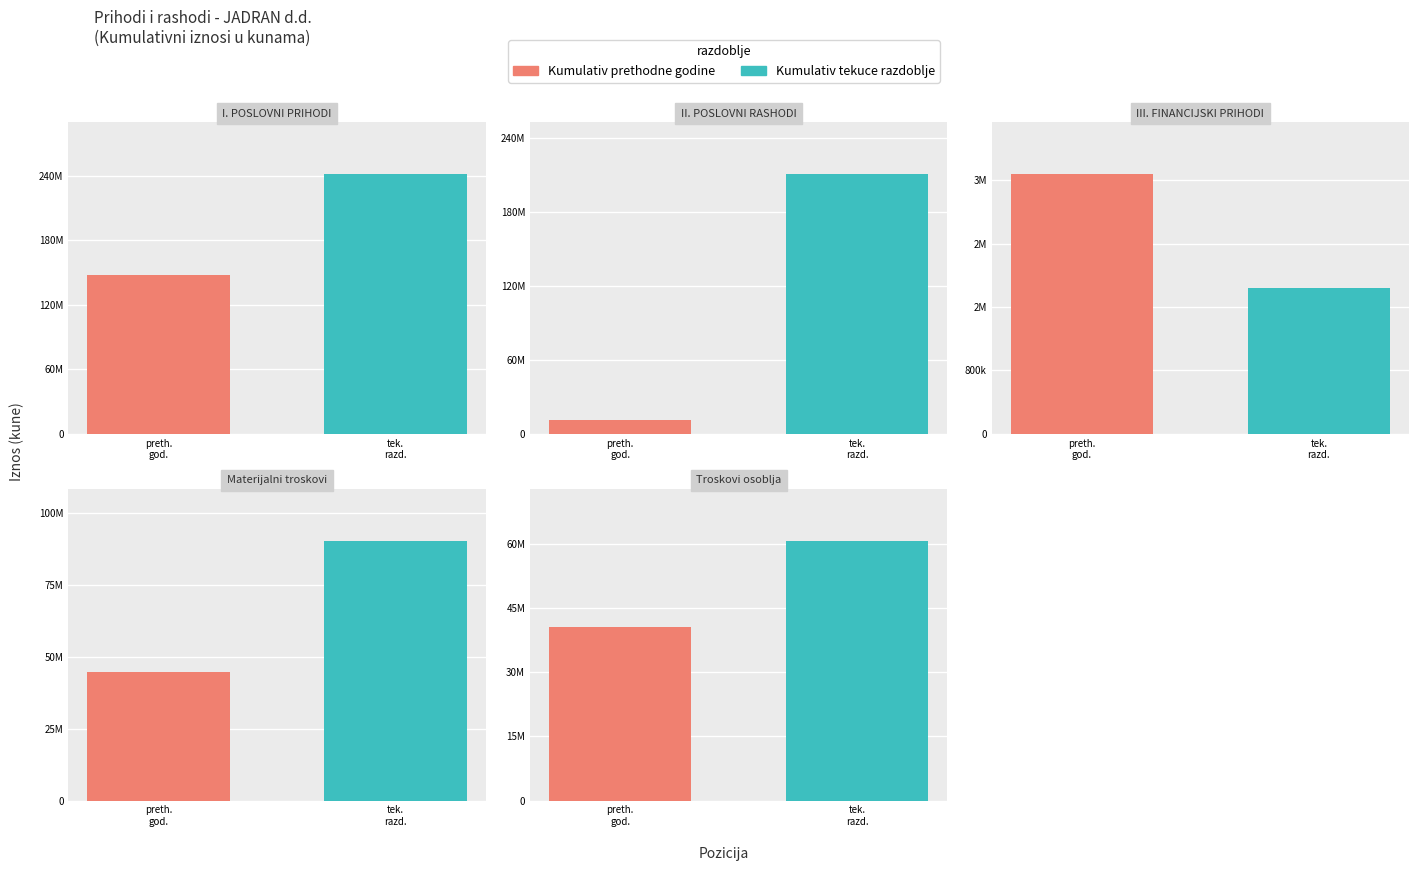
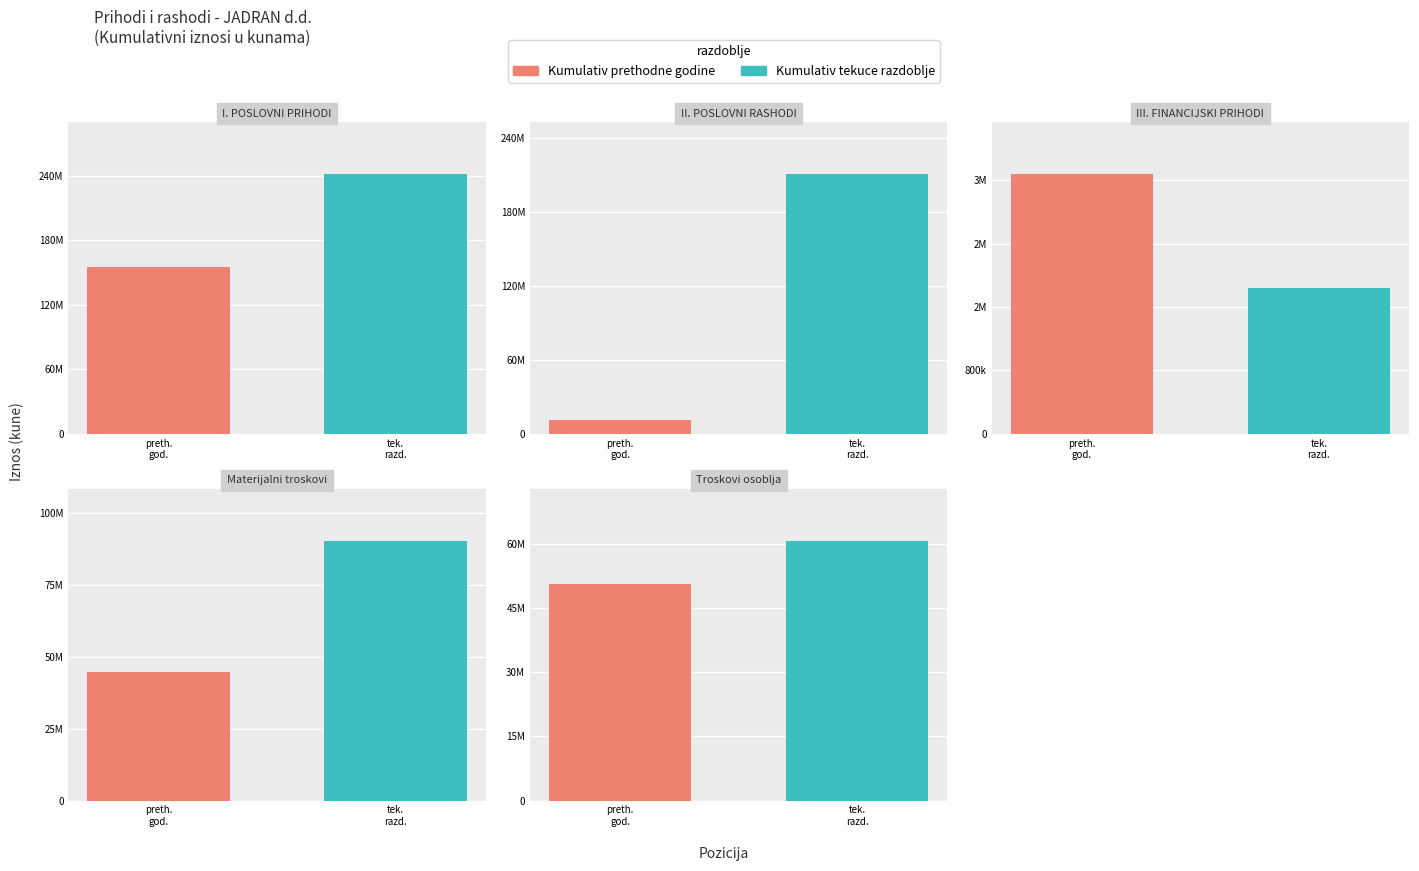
  {
    "I. POSLOVNI PRIHODI": {
-     "preth. god.": 148000000,
+     "preth. god.": 155000000,
      "tek. razd.": 242000000
    },
    "II. POSLOVNI RASHODI": {
      "preth. god.": 11000000,
      "tek. razd.": 210000000
    },
    "Materijalni troskovi": {
      "preth. god.": 45000000,
      "tek. razd.": 90000000
    },
    "Troskovi osoblja": {
-     "preth. god.": 40000000,
+     "preth. god.": 51000000,
      "tek. razd.": 61000000
    }
  }
